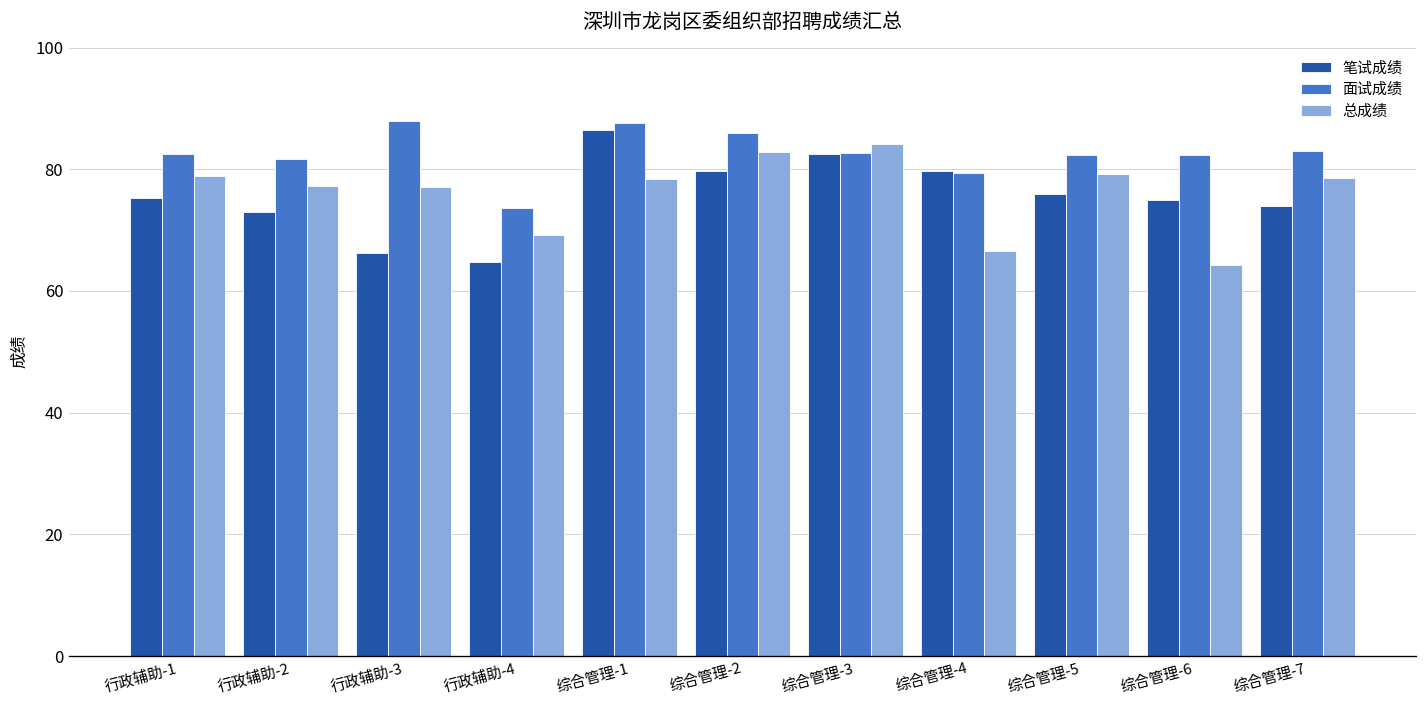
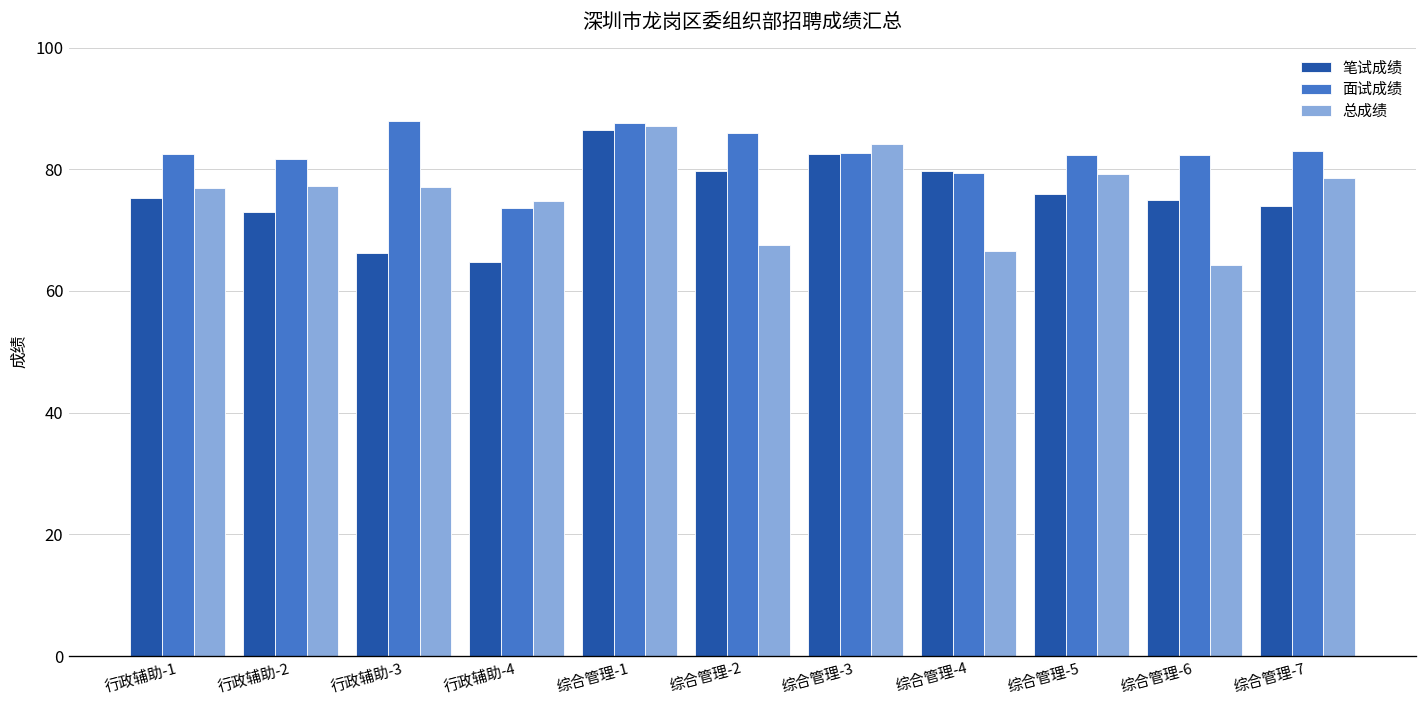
  {
    "总成绩": {
-     "行政辅助-1": 79,
+     "行政辅助-1": 77,
      "行政辅助-2": 77,
      "行政辅助-3": 77,
-     "行政辅助-4": 69,
-     "综合管理-1": 78,
-     "综合管理-2": 83,
+     "行政辅助-4": 75,
+     "综合管理-1": 87,
+     "综合管理-2": 68,
      "综合管理-3": 84,
      "综合管理-4": 67,
      "综合管理-5": 79,
      "综合管理-6": 64,
      "综合管理-7": 79
    }
  }
